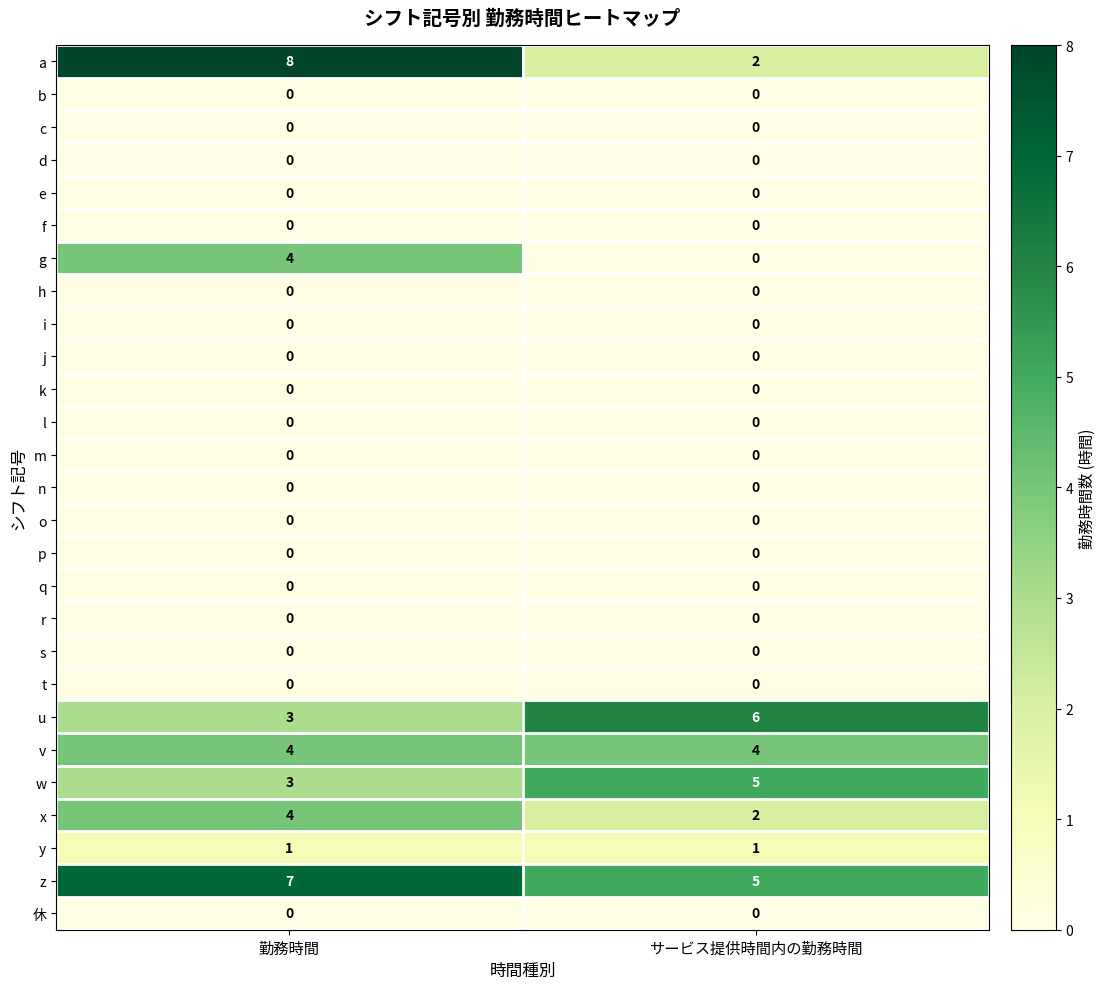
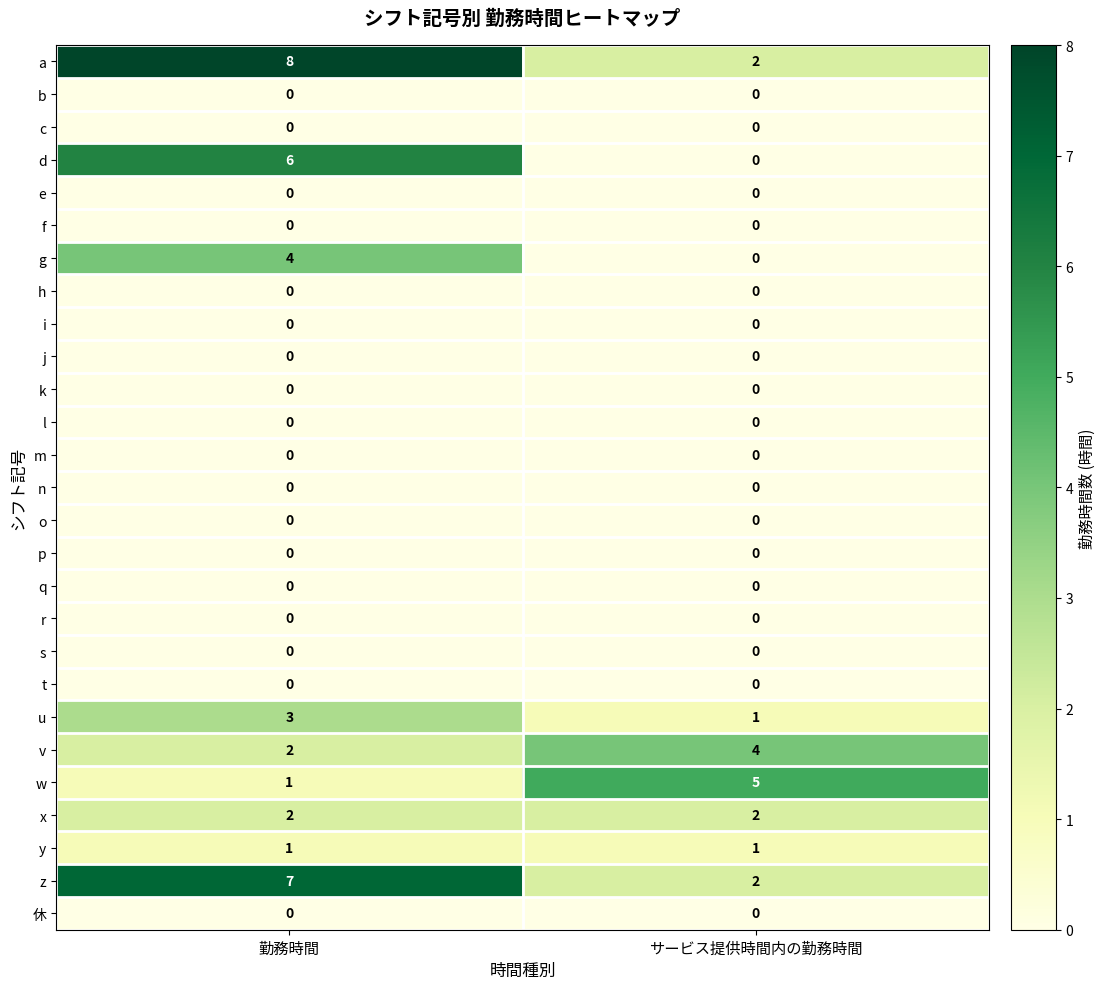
  {
    "a": {
      "勤務時間": 8,
      "サービス提供時間内の勤務時間": 2
    },
    "b": {
      "勤務時間": 0,
      "サービス提供時間内の勤務時間": 0
    },
    "c": {
      "勤務時間": 0,
      "サービス提供時間内の勤務時間": 0
    },
    "d": {
-     "勤務時間": 0,
+     "勤務時間": 6,
      "サービス提供時間内の勤務時間": 0
    },
    "e": {
      "勤務時間": 0,
      "サービス提供時間内の勤務時間": 0
    },
    "f": {
      "勤務時間": 0,
      "サービス提供時間内の勤務時間": 0
    },
    "g": {
      "勤務時間": 4,
      "サービス提供時間内の勤務時間": 0
    },
    "h": {
      "勤務時間": 0,
      "サービス提供時間内の勤務時間": 0
    },
    "i": {
      "勤務時間": 0,
      "サービス提供時間内の勤務時間": 0
    },
    "j": {
      "勤務時間": 0,
      "サービス提供時間内の勤務時間": 0
    },
    "k": {
      "勤務時間": 0,
      "サービス提供時間内の勤務時間": 0
    },
    "l": {
      "勤務時間": 0,
      "サービス提供時間内の勤務時間": 0
    },
    "m": {
      "勤務時間": 0,
      "サービス提供時間内の勤務時間": 0
    },
    "n": {
      "勤務時間": 0,
      "サービス提供時間内の勤務時間": 0
    },
    "o": {
      "勤務時間": 0,
      "サービス提供時間内の勤務時間": 0
    },
    "p": {
      "勤務時間": 0,
      "サービス提供時間内の勤務時間": 0
    },
    "q": {
      "勤務時間": 0,
      "サービス提供時間内の勤務時間": 0
    },
    "r": {
      "勤務時間": 0,
      "サービス提供時間内の勤務時間": 0
    },
    "s": {
      "勤務時間": 0,
      "サービス提供時間内の勤務時間": 0
    },
    "t": {
      "勤務時間": 0,
      "サービス提供時間内の勤務時間": 0
    },
    "u": {
      "勤務時間": 3,
-     "サービス提供時間内の勤務時間": 6
+     "サービス提供時間内の勤務時間": 1
    },
    "v": {
-     "勤務時間": 4,
+     "勤務時間": 2,
      "サービス提供時間内の勤務時間": 4
    },
    "w": {
-     "勤務時間": 3,
+     "勤務時間": 1,
      "サービス提供時間内の勤務時間": 5
    },
    "x": {
-     "勤務時間": 4,
+     "勤務時間": 2,
      "サービス提供時間内の勤務時間": 2
    },
    "y": {
      "勤務時間": 1,
      "サービス提供時間内の勤務時間": 1
    },
    "z": {
      "勤務時間": 7,
-     "サービス提供時間内の勤務時間": 5
+     "サービス提供時間内の勤務時間": 2
    },
    "休": {
      "勤務時間": 0,
      "サービス提供時間内の勤務時間": 0
    }
  }
